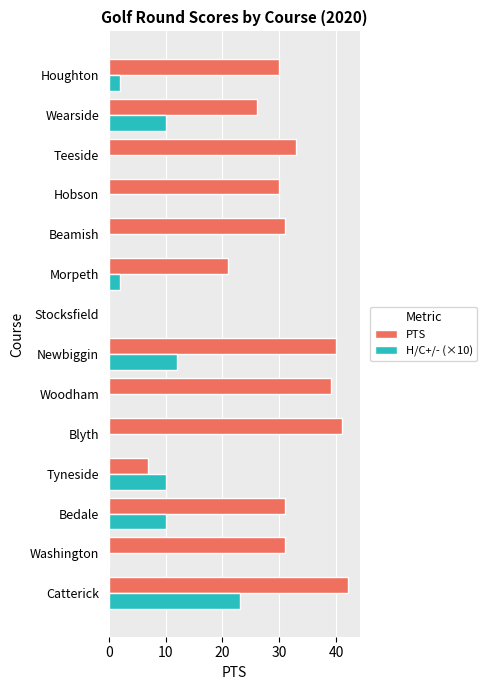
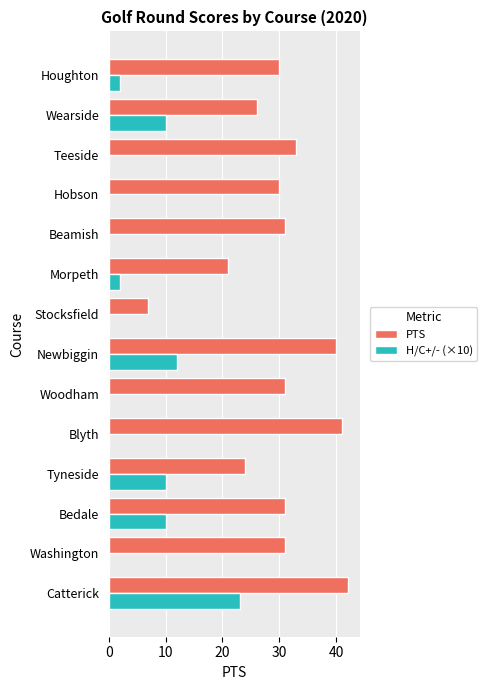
  {
    "PTS": {
      "Houghton": 30,
      "Wearside": 26,
      "Teeside": 33,
      "Hobson": 30,
      "Beamish": 31,
      "Morpeth": 21,
-     "Stocksfield": 0,
+     "Stocksfield": 7,
      "Newbiggin": 40,
-     "Woodham": 39,
+     "Woodham": 31,
      "Blyth": 41,
-     "Tyneside": 7,
+     "Tyneside": 24,
      "Bedale": 31,
      "Washington": 31,
      "Catterick": 42
    },
    "H/C+/- (×10)": {
      "Houghton": 2,
      "Wearside": 10,
      "Teeside": 0,
      "Hobson": 0,
      "Beamish": 0,
      "Morpeth": 2,
      "Stocksfield": 0,
      "Newbiggin": 12,
      "Woodham": 0,
      "Blyth": 0,
      "Tyneside": 10,
      "Bedale": 10,
      "Washington": 0,
      "Catterick": 23
    }
  }
